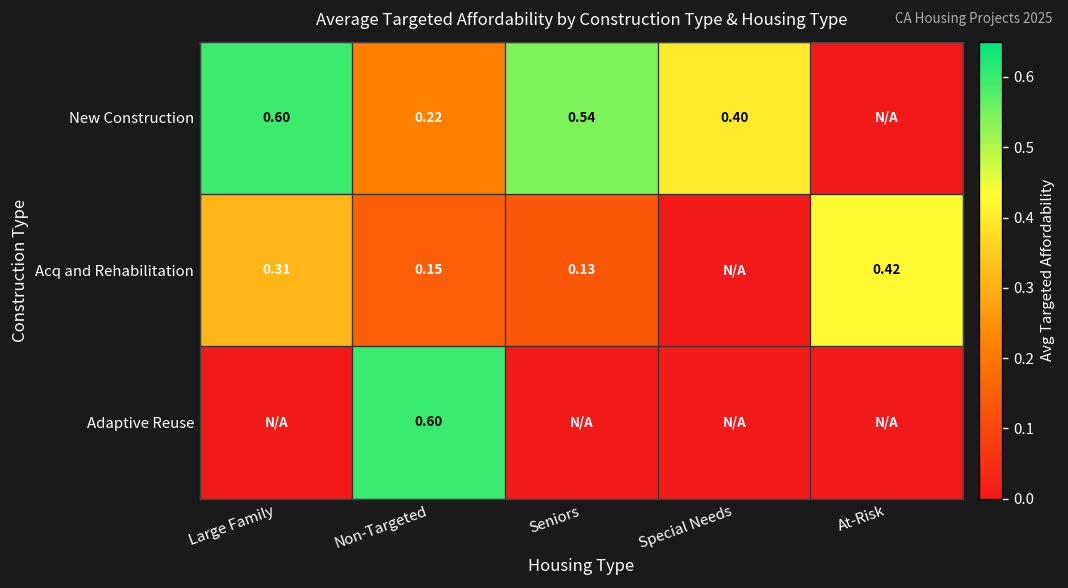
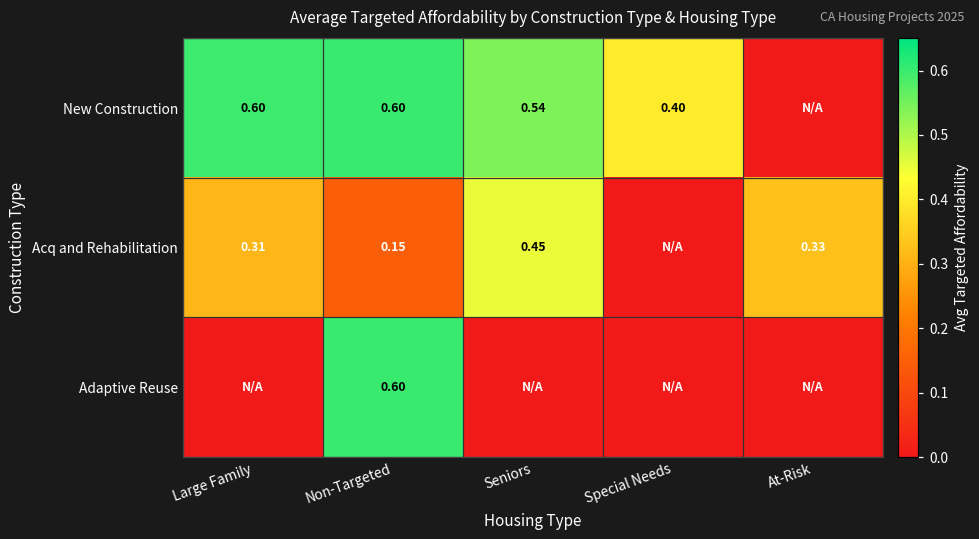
  {
    "New Construction": {
      "Large Family": 0.60,
-     "Non-Targeted": 0.22,
+     "Non-Targeted": 0.60,
      "Seniors": 0.54,
      "Special Needs": 0.40
    },
    "Acq and Rehabilitation": {
      "Large Family": 0.31,
      "Non-Targeted": 0.15,
-     "Seniors": 0.13,
-     "At-Risk": 0.42
+     "Seniors": 0.45,
+     "At-Risk": 0.33
    },
    "Adaptive Reuse": {
      "Non-Targeted": 0.60
    }
  }
